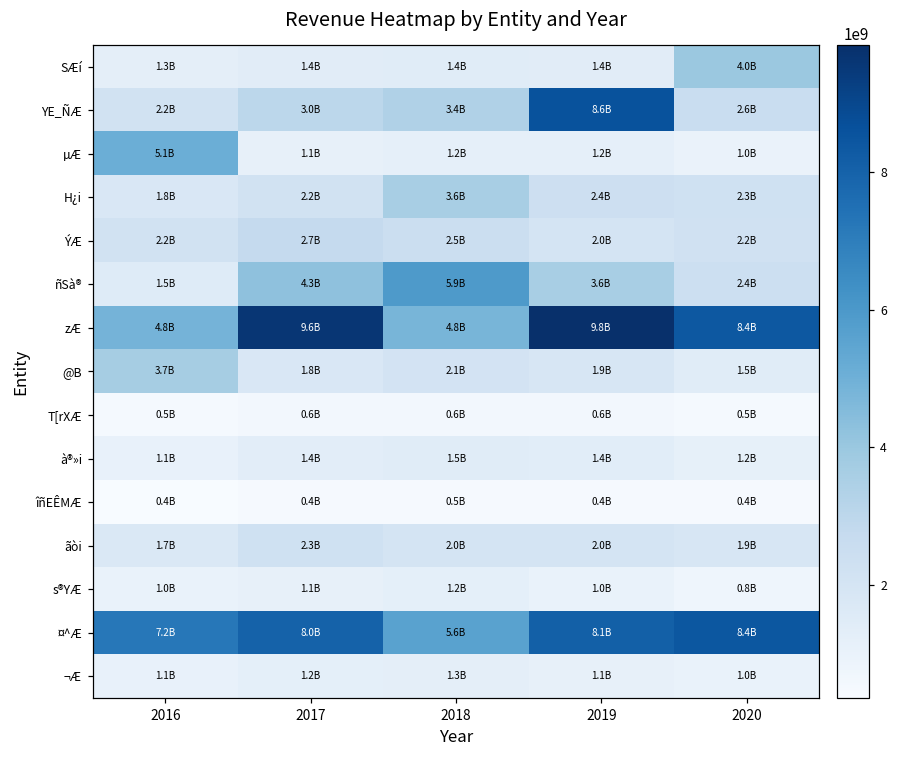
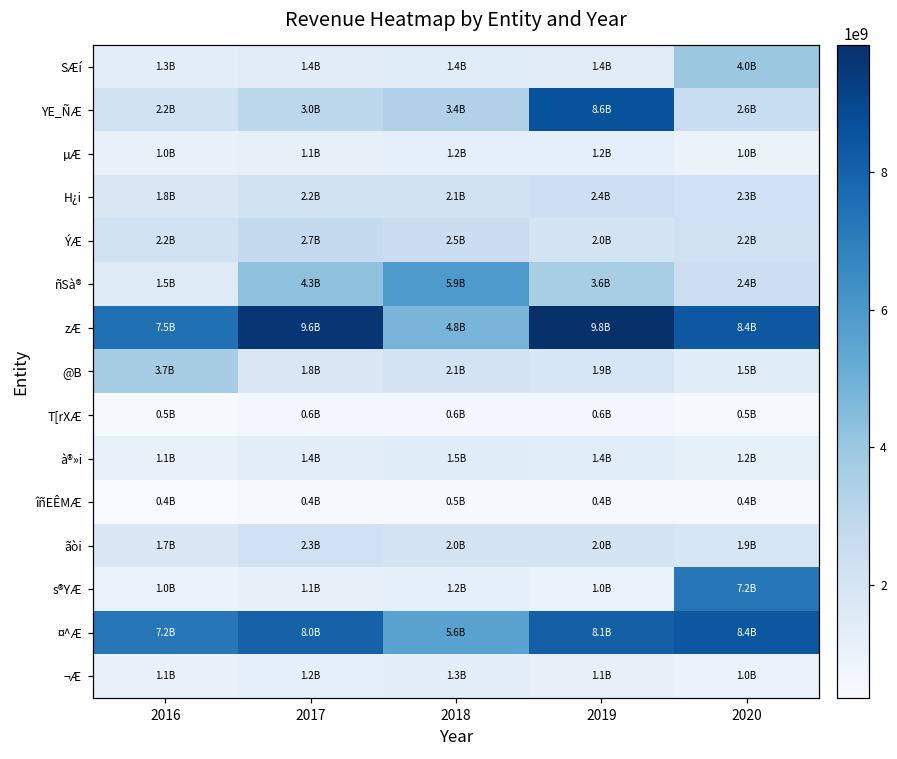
  {
    "SÆí": {
      "2016": "1.3B",
      "2017": "1.4B",
      "2018": "1.4B",
      "2019": "1.4B",
      "2020": "4.0B"
    },
    "YE_ÑÆ": {
      "2016": "2.2B",
      "2017": "3.0B",
      "2018": "3.4B",
      "2019": "8.6B",
      "2020": "2.6B"
    },
    "µÆ": {
-     "2016": "5.1B",
+     "2016": "1.0B",
      "2017": "1.1B",
      "2018": "1.2B",
      "2019": "1.2B",
      "2020": "1.0B"
    },
    "H¿i": {
      "2016": "1.8B",
      "2017": "2.2B",
-     "2018": "3.6B",
+     "2018": "2.1B",
      "2019": "2.4B",
      "2020": "2.3B"
    },
    "ÝÆ": {
      "2016": "2.2B",
      "2017": "2.7B",
      "2018": "2.5B",
      "2019": "2.0B",
      "2020": "2.2B"
    },
    "ñSà®": {
      "2016": "1.5B",
      "2017": "4.3B",
      "2018": "5.9B",
      "2019": "3.6B",
      "2020": "2.4B"
    },
    "zÆ": {
-     "2016": "4.8B",
+     "2016": "7.5B",
      "2017": "9.6B",
      "2018": "4.8B",
      "2019": "9.8B",
      "2020": "8.4B"
    },
    "@B": {
      "2016": "3.7B",
      "2017": "1.8B",
      "2018": "2.1B",
      "2019": "1.9B",
      "2020": "1.5B"
    },
    "T[rXÆ": {
      "2016": "0.5B",
      "2017": "0.6B",
      "2018": "0.6B",
      "2019": "0.6B",
      "2020": "0.5B"
    },
    "à®»i": {
      "2016": "1.1B",
      "2017": "1.4B",
      "2018": "1.5B",
      "2019": "1.4B",
      "2020": "1.2B"
    },
    "îñEÊMÆ": {
      "2016": "0.4B",
      "2017": "0.4B",
      "2018": "0.5B",
      "2019": "0.4B",
      "2020": "0.4B"
    },
    "ãòi": {
      "2016": "1.7B",
      "2017": "2.3B",
      "2018": "2.0B",
      "2019": "2.0B",
      "2020": "1.9B"
    },
    "s®YÆ": {
      "2016": "1.0B",
      "2017": "1.1B",
      "2018": "1.2B",
      "2019": "1.0B",
-     "2020": "0.8B"
+     "2020": "7.2B"
    },
    "¤^Æ": {
      "2016": "7.2B",
      "2017": "8.0B",
      "2018": "5.6B",
      "2019": "8.1B",
      "2020": "8.4B"
    },
    "¬Æ": {
      "2016": "1.1B",
      "2017": "1.2B",
      "2018": "1.3B",
      "2019": "1.1B",
      "2020": "1.0B"
    }
  }
